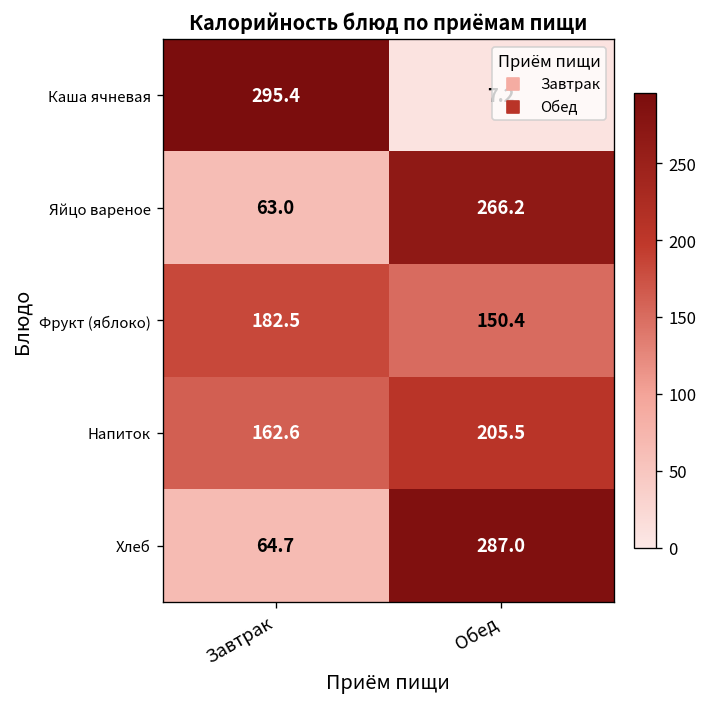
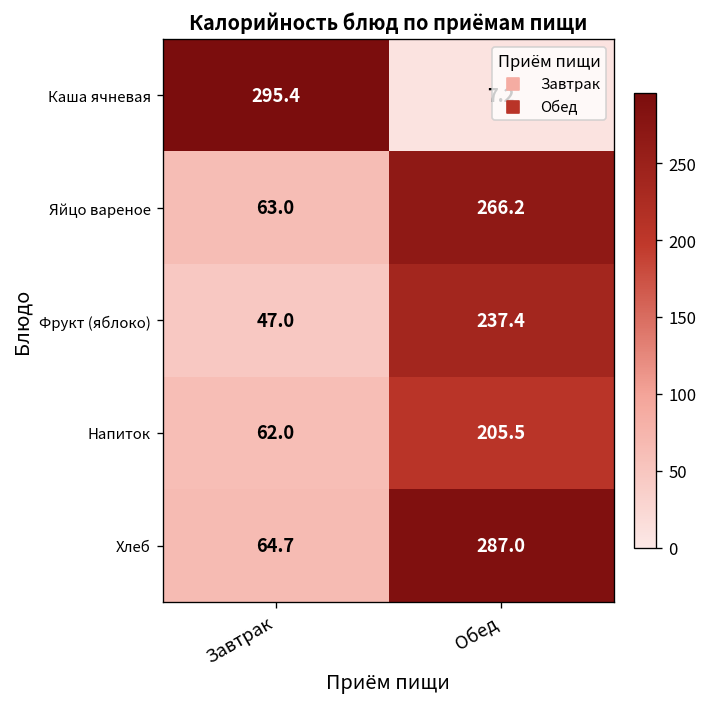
  {
    "Каша ячневая": {
      "Завтрак": 295.4
    },
    "Яйцо вареное": {
      "Завтрак": 63.0,
      "Обед": 266.2
    },
    "Фрукт (яблоко)": {
-     "Завтрак": 182.5,
-     "Обед": 150.4
+     "Завтрак": 47.0,
+     "Обед": 237.4
    },
    "Напиток": {
-     "Завтрак": 162.6,
+     "Завтрак": 62.0,
      "Обед": 205.5
    },
    "Хлеб": {
      "Завтрак": 64.7,
      "Обед": 287.0
    }
  }
